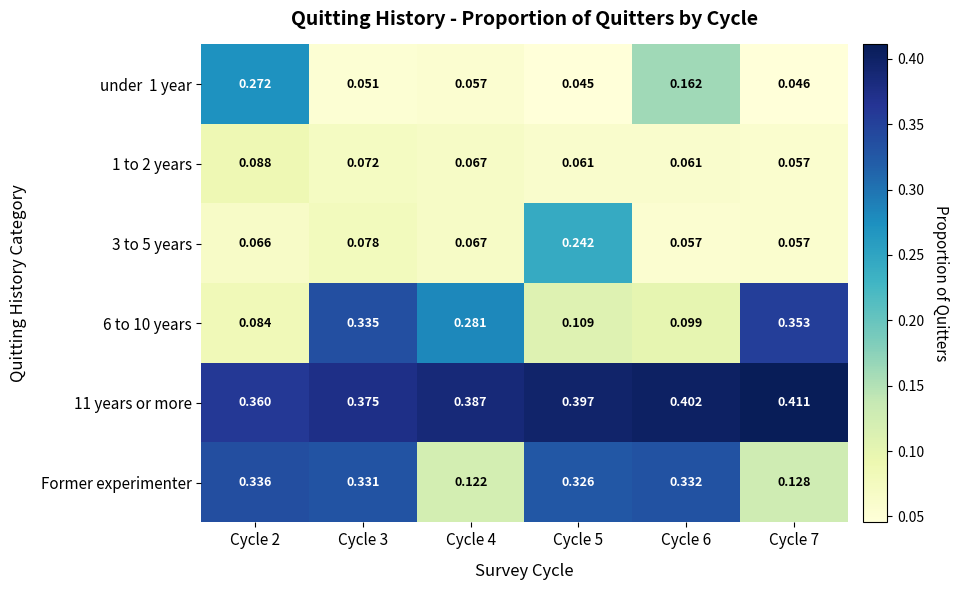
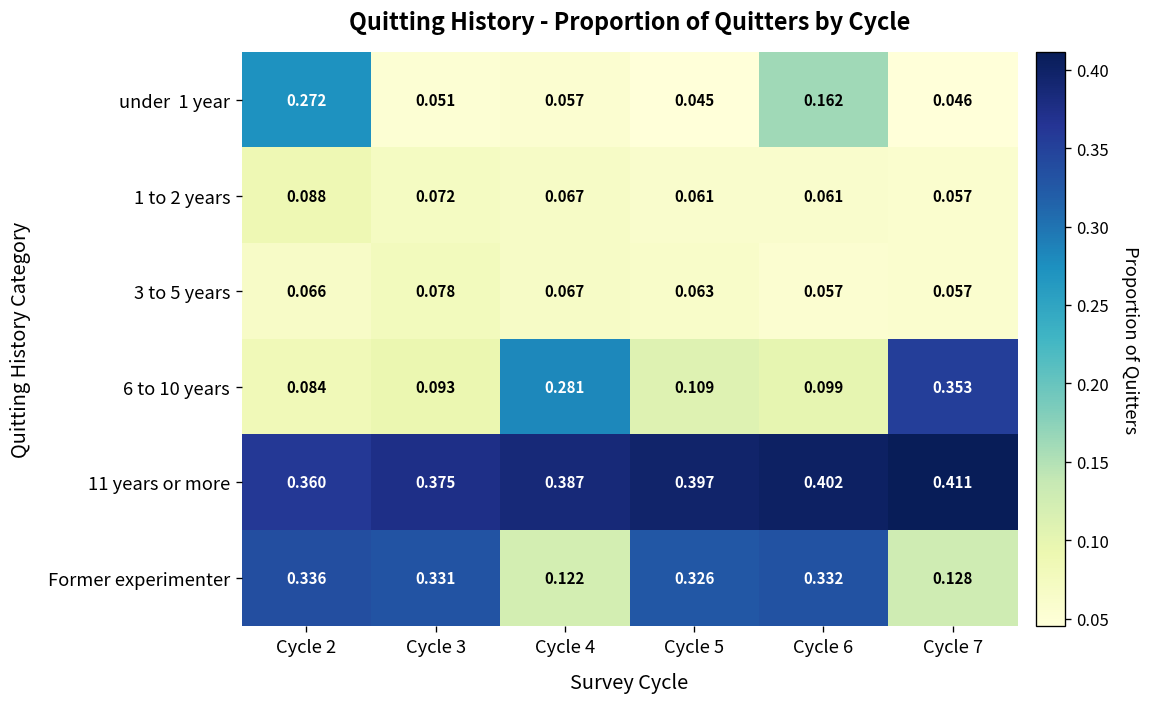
  {
    "under 1 year": {
      "Cycle 2": 0.272,
      "Cycle 3": 0.051,
      "Cycle 4": 0.057,
      "Cycle 5": 0.045,
      "Cycle 6": 0.162,
      "Cycle 7": 0.046
    },
    "1 to 2 years": {
      "Cycle 2": 0.088,
      "Cycle 3": 0.072,
      "Cycle 4": 0.067,
      "Cycle 5": 0.061,
      "Cycle 6": 0.061,
      "Cycle 7": 0.057
    },
    "3 to 5 years": {
      "Cycle 2": 0.066,
      "Cycle 3": 0.078,
      "Cycle 4": 0.067,
-     "Cycle 5": 0.242,
+     "Cycle 5": 0.063,
      "Cycle 6": 0.057,
      "Cycle 7": 0.057
    },
    "6 to 10 years": {
      "Cycle 2": 0.084,
-     "Cycle 3": 0.335,
+     "Cycle 3": 0.093,
      "Cycle 4": 0.281,
      "Cycle 5": 0.109,
      "Cycle 6": 0.099,
      "Cycle 7": 0.353
    },
    "11 years or more": {
      "Cycle 2": 0.360,
      "Cycle 3": 0.375,
      "Cycle 4": 0.387,
      "Cycle 5": 0.397,
      "Cycle 6": 0.402,
      "Cycle 7": 0.411
    },
    "Former experimenter": {
      "Cycle 2": 0.336,
      "Cycle 3": 0.331,
      "Cycle 4": 0.122,
      "Cycle 5": 0.326,
      "Cycle 6": 0.332,
      "Cycle 7": 0.128
    }
  }
